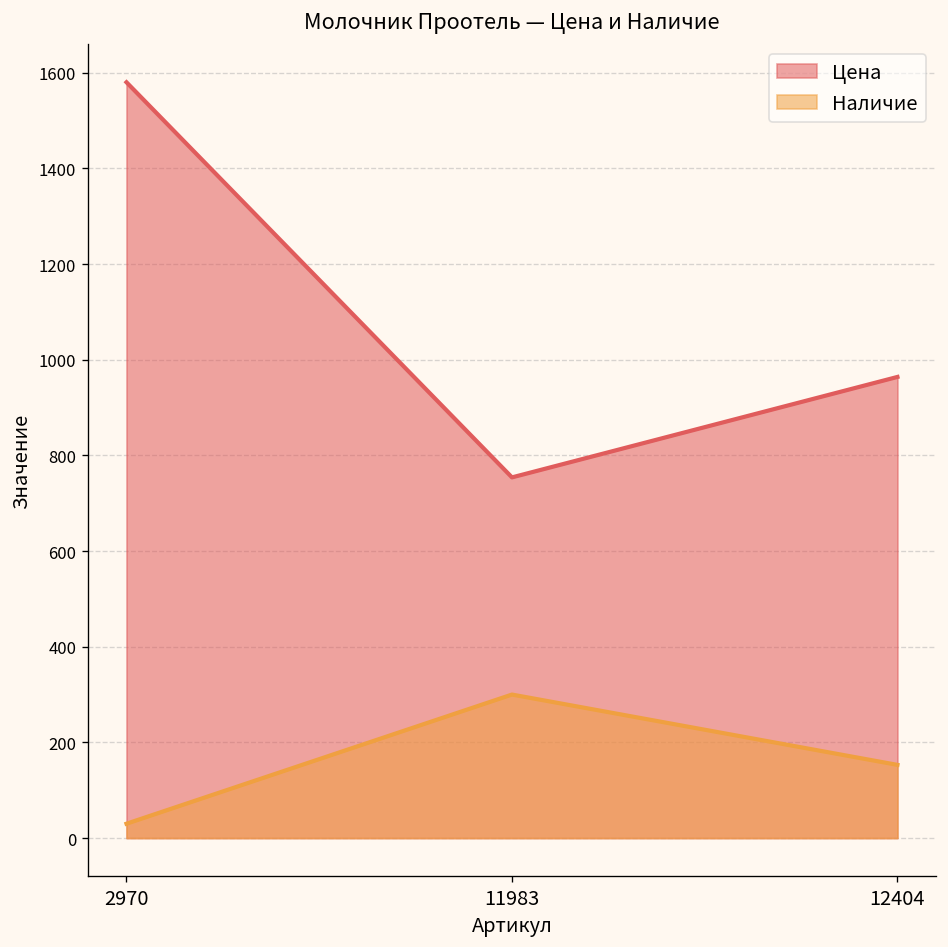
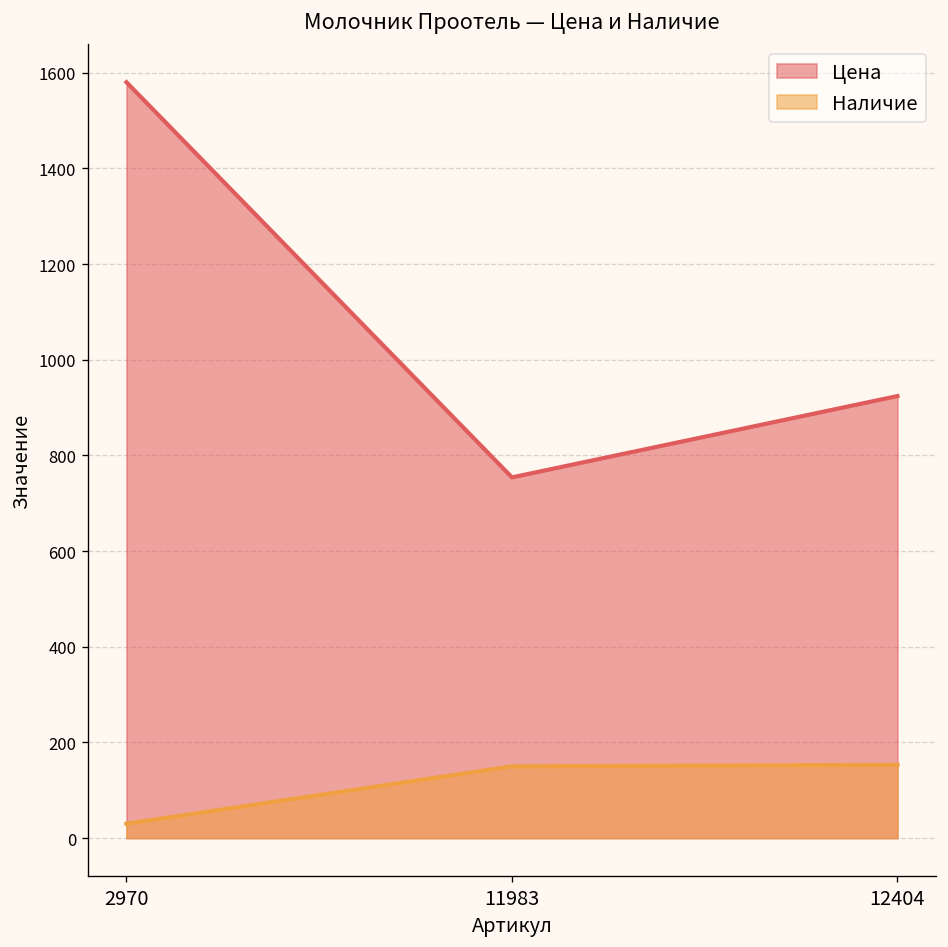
  {
    "Цена": {
      "2970": 1580,
      "11983": 750,
-     "12404": 960
+     "12404": 920
    },
    "Наличие": {
      "2970": 30,
-     "11983": 300,
+     "11983": 150,
      "12404": 150
    }
  }
